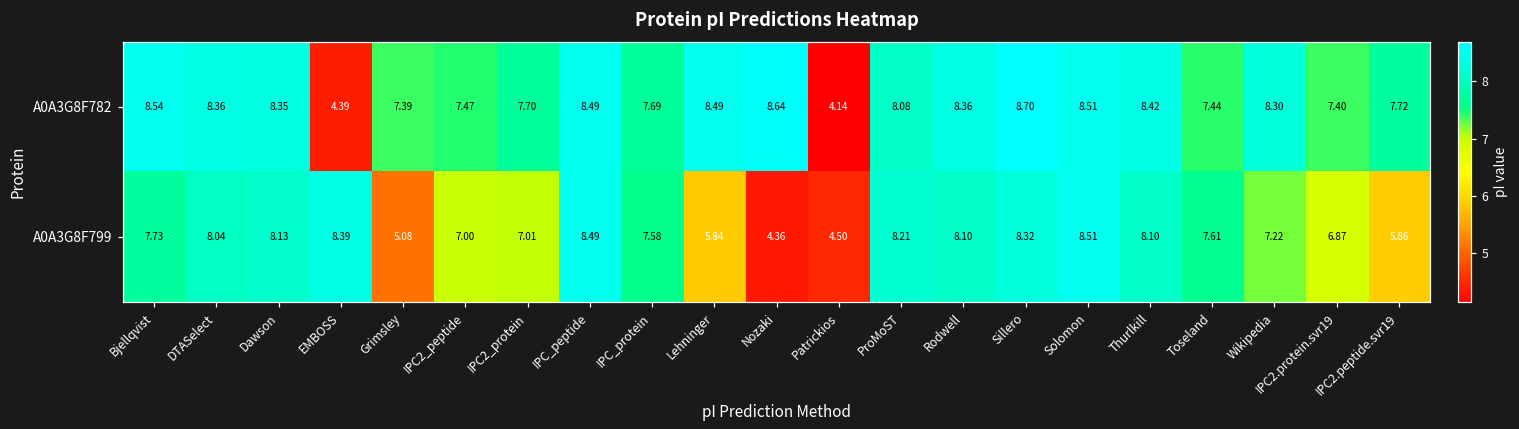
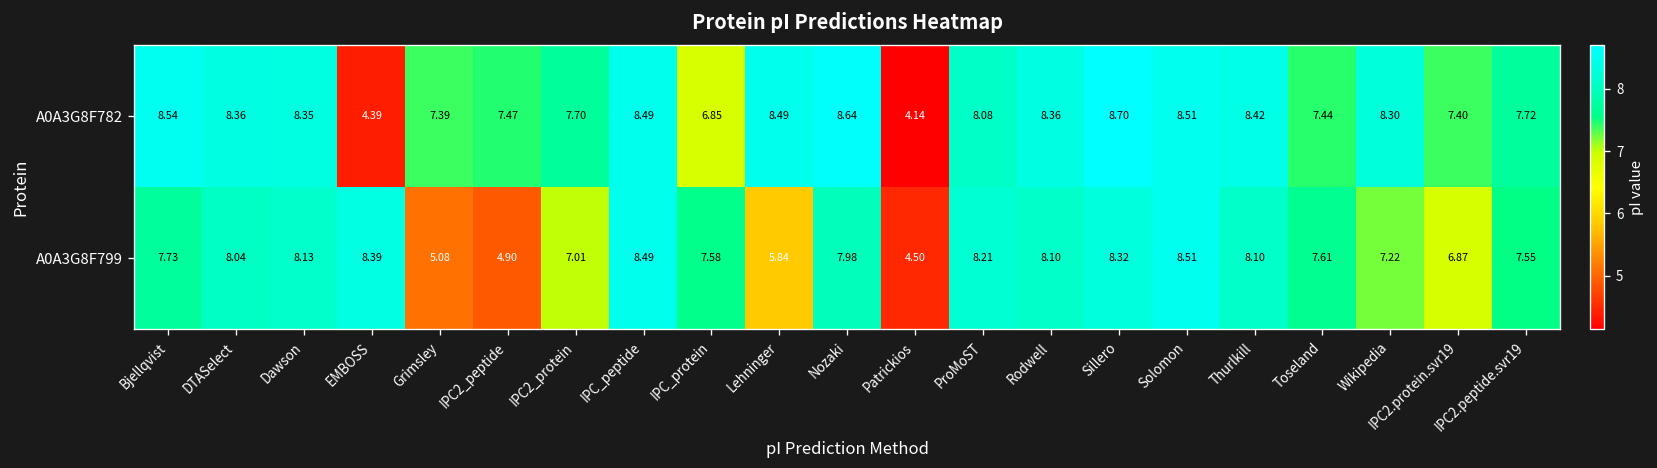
  {
    "A0A3G8F782": {
      "Bjellqvist": 8.54,
      "DTASelect": 8.36,
      "Dawson": 8.35,
      "EMBOSS": 4.39,
      "Grimsley": 7.39,
      "IPC2_peptide": 7.47,
      "IPC2_protein": 7.70,
      "IPC_peptide": 8.49,
-     "IPC_protein": 7.69,
+     "IPC_protein": 6.85,
      "Lehninger": 8.49,
      "Nozaki": 8.64,
      "Patrickios": 4.14,
      "ProMoST": 8.08,
      "Rodwell": 8.36,
      "Sillero": 8.70,
      "Solomon": 8.51,
      "Thurlkill": 8.42,
      "Toseland": 7.44,
      "Wikipedia": 8.30,
      "IPC2.protein.svr19": 7.40,
      "IPC2.peptide.svr19": 7.72
    },
    "A0A3G8F799": {
      "Bjellqvist": 7.73,
      "DTASelect": 8.04,
      "Dawson": 8.13,
      "EMBOSS": 8.39,
      "Grimsley": 5.08,
-     "IPC2_peptide": 7.00,
+     "IPC2_peptide": 4.90,
      "IPC2_protein": 7.01,
      "IPC_peptide": 8.49,
      "IPC_protein": 7.58,
      "Lehninger": 5.84,
-     "Nozaki": 4.36,
+     "Nozaki": 7.98,
      "Patrickios": 4.50,
      "ProMoST": 8.21,
      "Rodwell": 8.10,
      "Sillero": 8.32,
      "Solomon": 8.51,
      "Thurlkill": 8.10,
      "Toseland": 7.61,
      "Wikipedia": 7.22,
      "IPC2.protein.svr19": 6.87,
-     "IPC2.peptide.svr19": 5.86
+     "IPC2.peptide.svr19": 7.55
    }
  }
